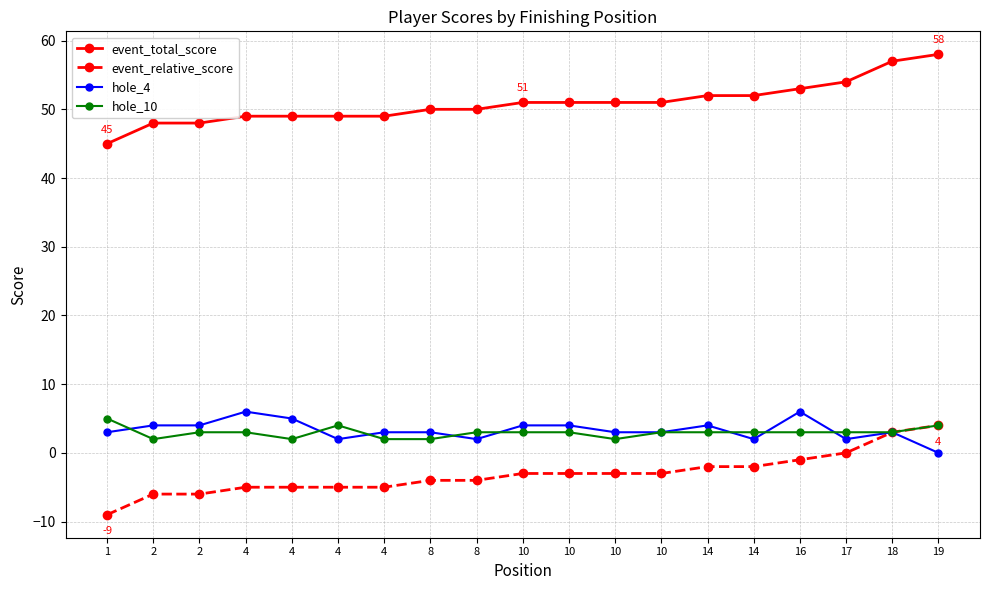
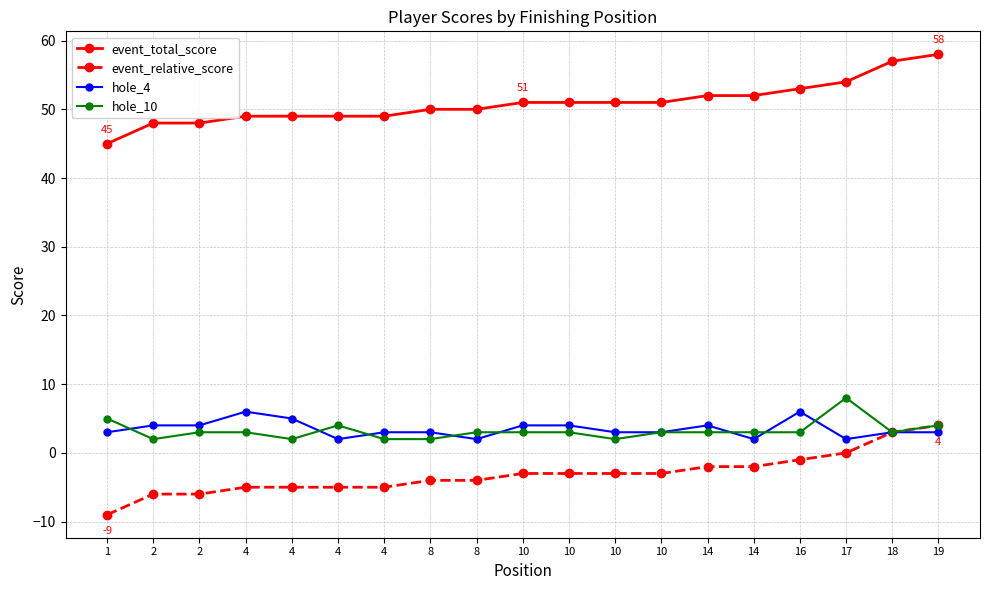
  {
    "hole_4": {
      "1": 3,
      "16": 6,
      "17": 2,
-     "19": 0
+     "19": 3
    },
    "hole_10": {
      "1": 5,
      "16": 3,
-     "17": 3
+     "17": 8
    }
  }
